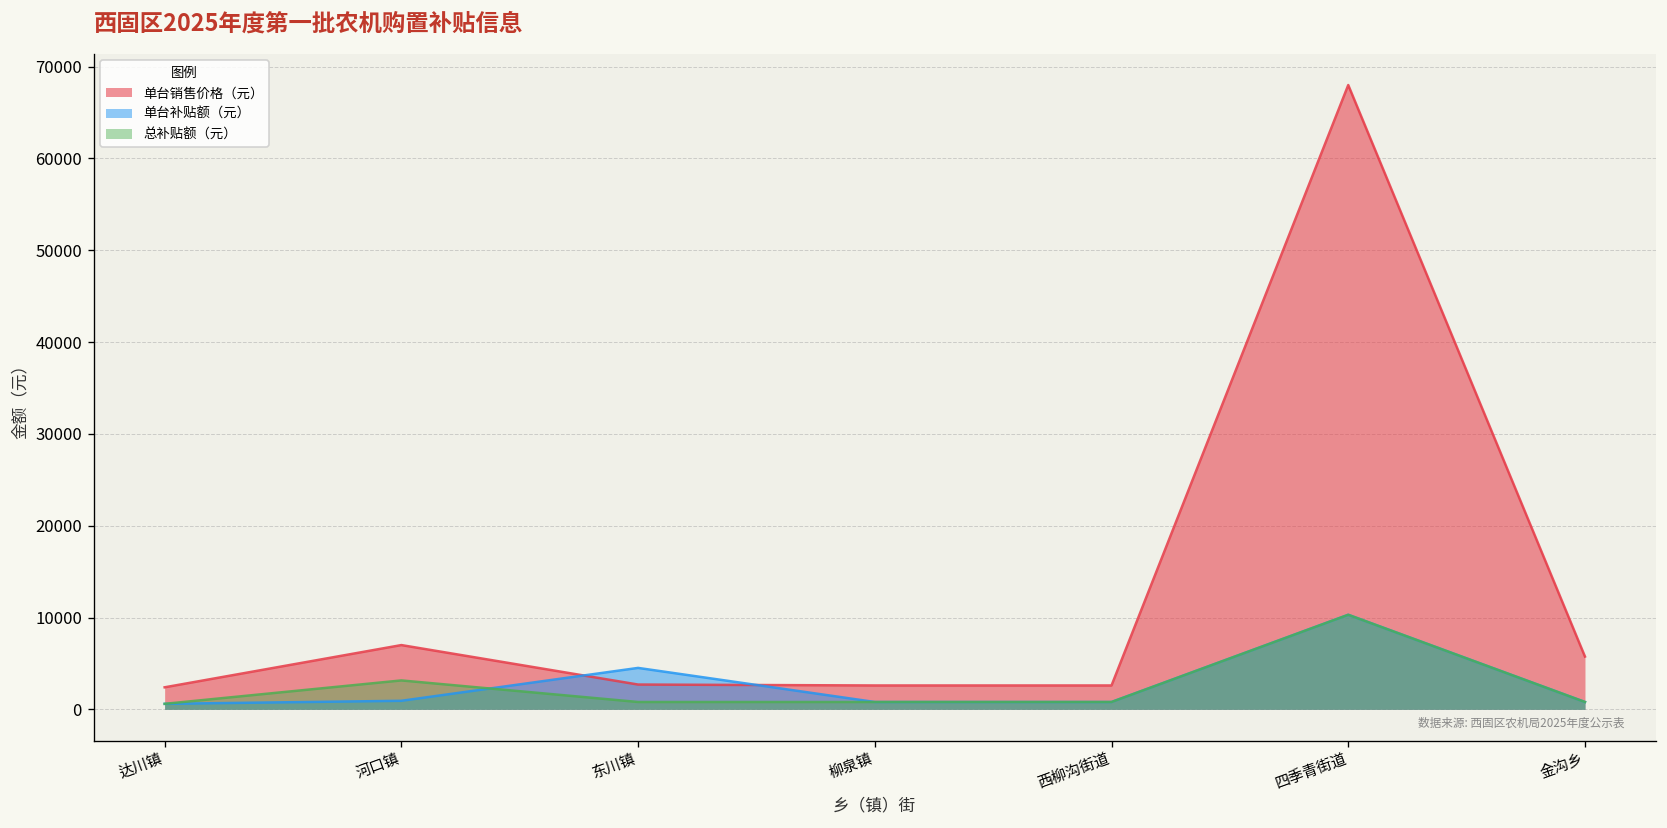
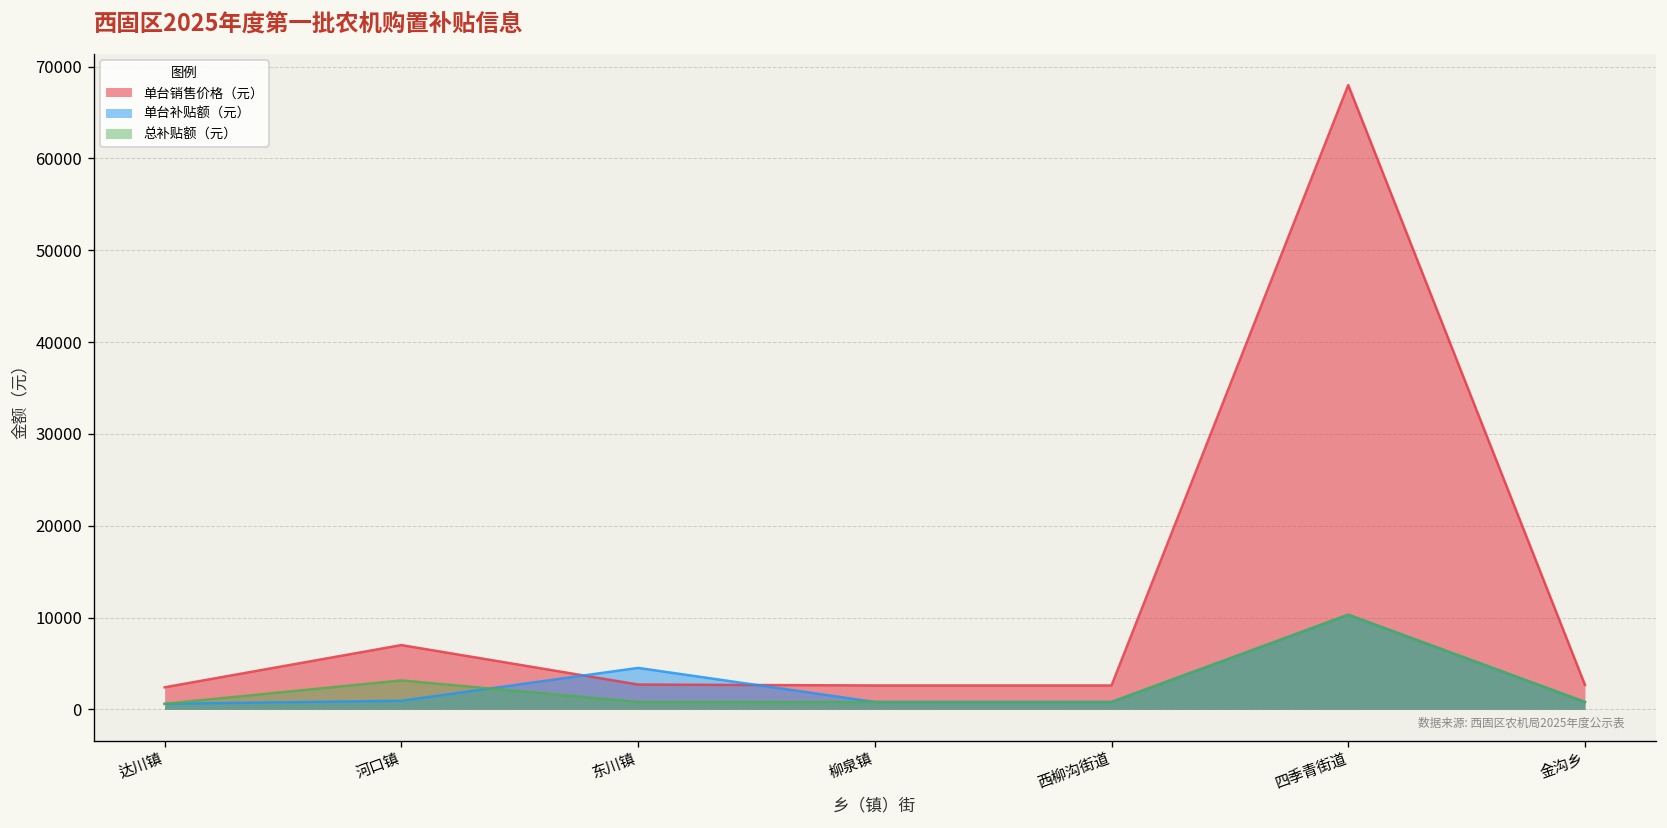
  {
    "单台销售价格（元）": {
      "达川镇": 2000,
      "河口镇": 7000,
      "东川镇": 3000,
      "柳泉镇": 3000,
      "西柳沟街道": 3000,
      "四季青街道": 68000,
-     "金沟乡": 6000
+     "金沟乡": 3000
    },
    "单台补贴额（元）": {
      "河口镇": 1000,
      "东川镇": 5000
    },
    "总补贴额（元）": {
      "河口镇": 3000,
      "东川镇": 1000
    }
  }
